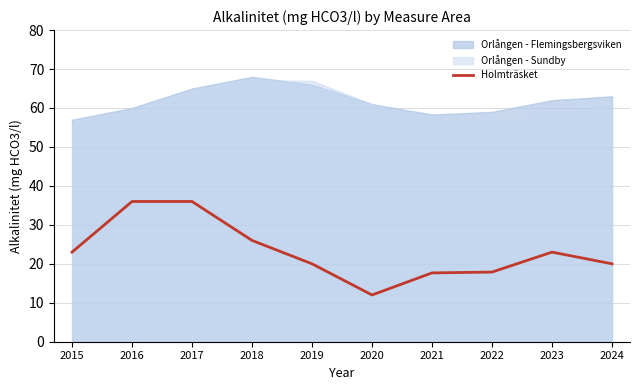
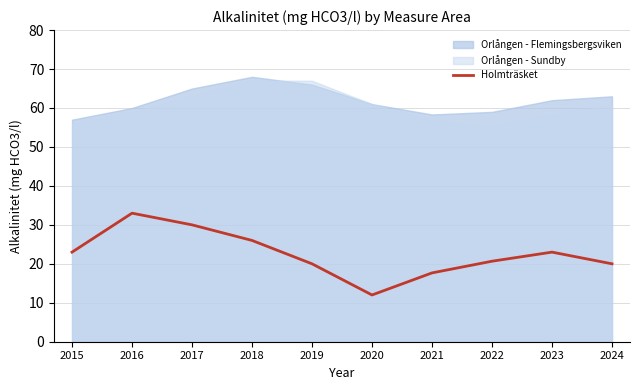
  {
    "Holmträsket": {
      "2015": 23,
-     "2016": 36,
-     "2017": 36,
+     "2016": 33,
+     "2017": 30,
      "2018": 26,
      "2019": 20,
      "2020": 12,
      "2021": 18,
-     "2022": 18,
+     "2022": 21,
      "2023": 23,
      "2024": 20
    }
  }
